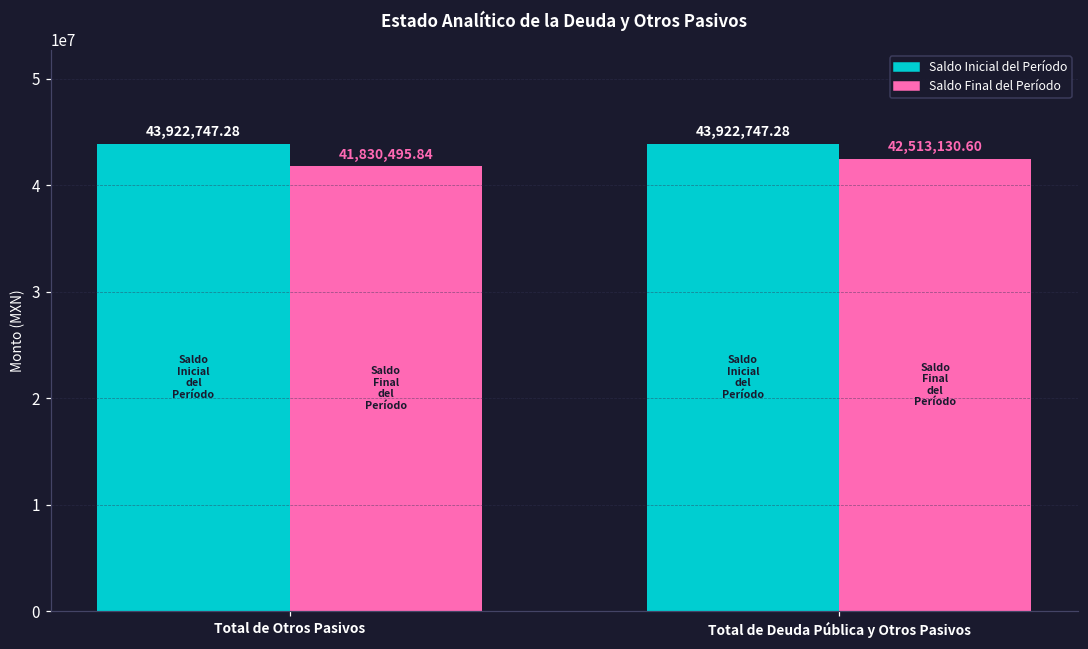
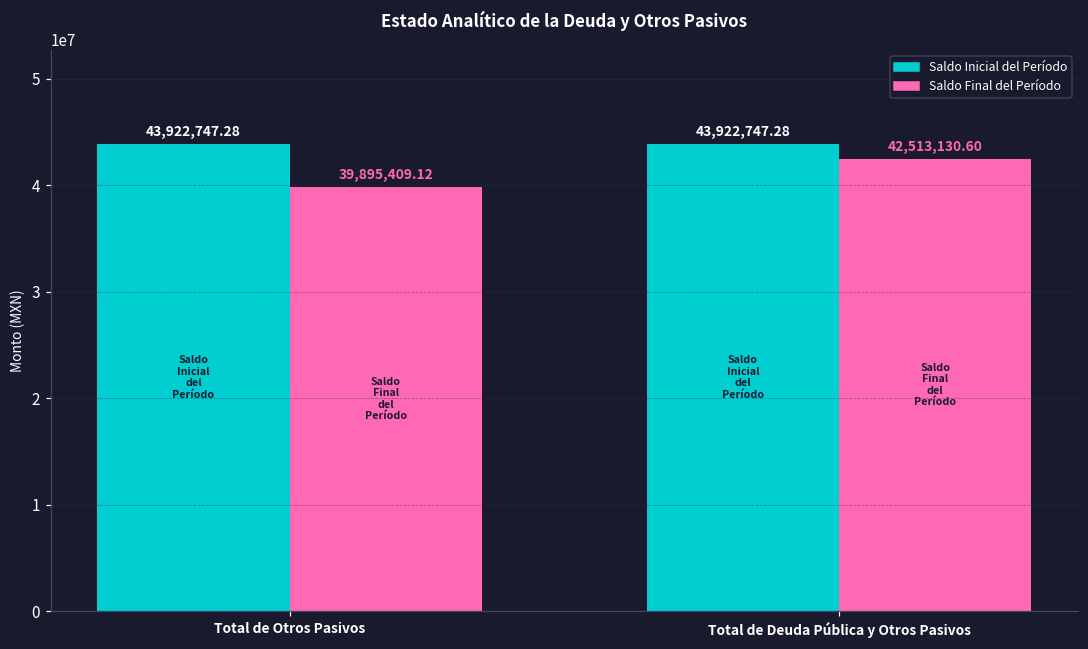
  {
    "Saldo Inicial del Período": {
      "Total de Otros Pasivos": "43,922,747.28",
      "Total de Deuda Pública y Otros Pasivos": "43,922,747.28"
    },
    "Saldo Final del Período": {
-     "Total de Otros Pasivos": "41,830,495.84",
+     "Total de Otros Pasivos": "39,895,409.12",
      "Total de Deuda Pública y Otros Pasivos": "42,513,130.60"
    }
  }
